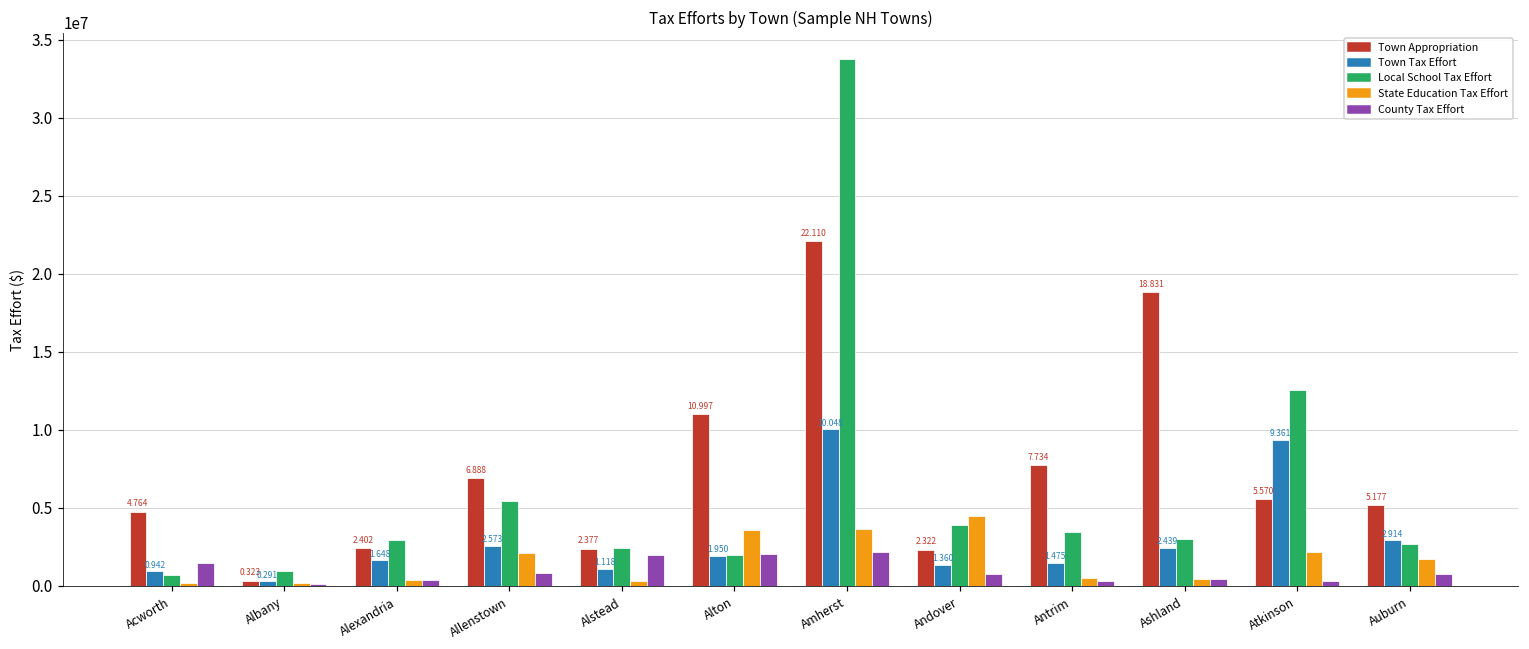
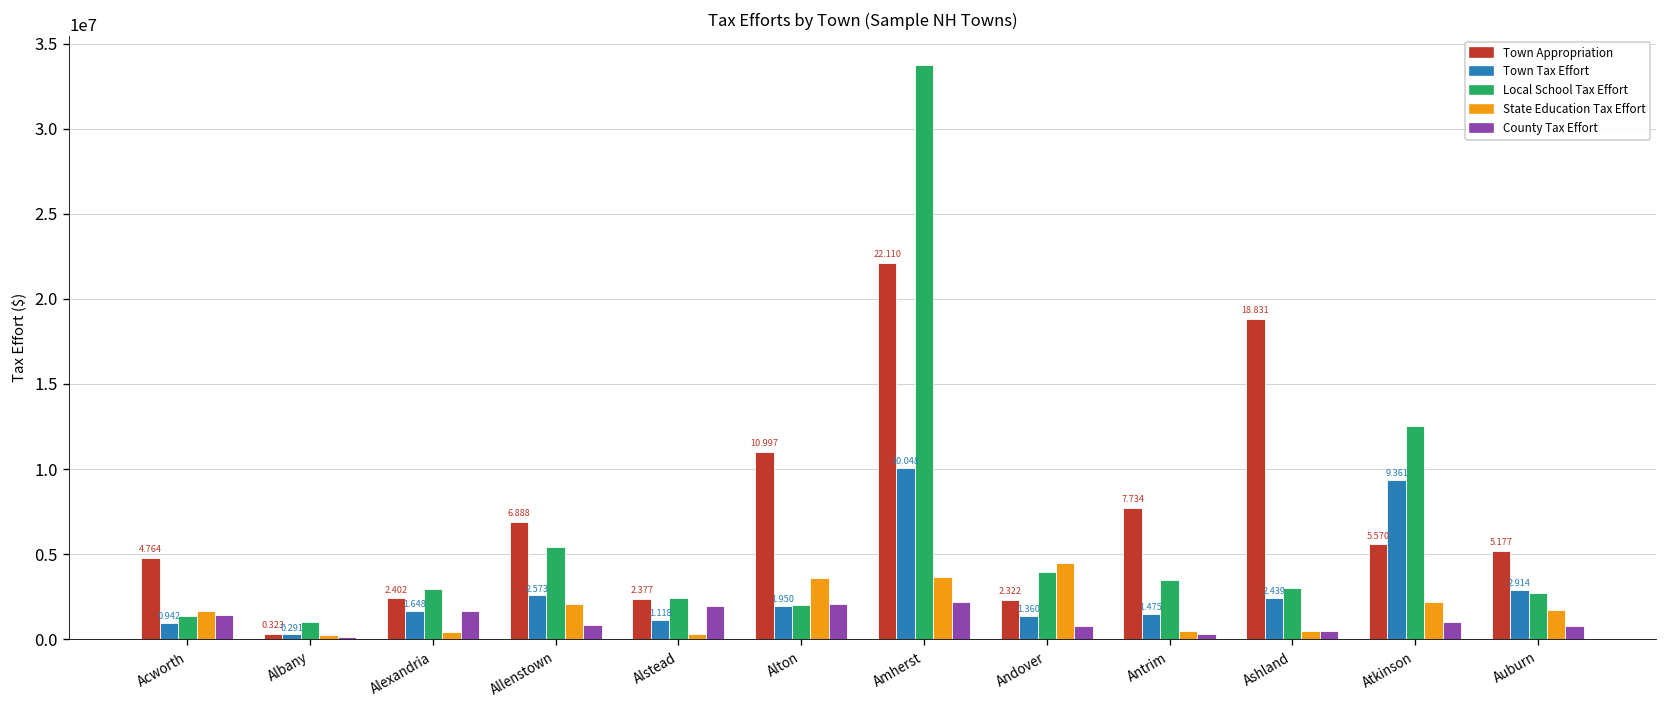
  {
    "Local School Tax Effort": {
-     "Acworth": 700000,
+     "Acworth": 1400000,
      "Albany": 1000000,
      "Alexandria": 3000000,
      "Allenstown": 5400000,
      "Alstead": 2400000,
      "Alton": 2000000,
      "Amherst": 33700000,
      "Andover": 3900000,
      "Antrim": 3500000,
      "Ashland": 3000000,
      "Atkinson": 12500000,
      "Auburn": 2700000
    },
    "State Education Tax Effort": {
-     "Acworth": 200000,
+     "Acworth": 1700000,
      "Albany": 200000,
      "Alexandria": 400000,
      "Allenstown": 2100000,
      "Alstead": 300000,
      "Alton": 3600000,
      "Amherst": 3700000,
      "Andover": 4500000,
      "Antrim": 500000,
      "Ashland": 500000,
      "Atkinson": 2200000,
      "Auburn": 1700000
    },
    "County Tax Effort": {
      "Acworth": 1400000,
-     "Alexandria": 400000,
+     "Alexandria": 1600000,
      "Allenstown": 900000,
      "Alstead": 2000000,
      "Alton": 2000000,
      "Amherst": 2200000,
      "Andover": 800000,
      "Antrim": 300000,
      "Ashland": 500000,
-     "Atkinson": 300000,
+     "Atkinson": 1000000,
      "Auburn": 800000
    }
  }
